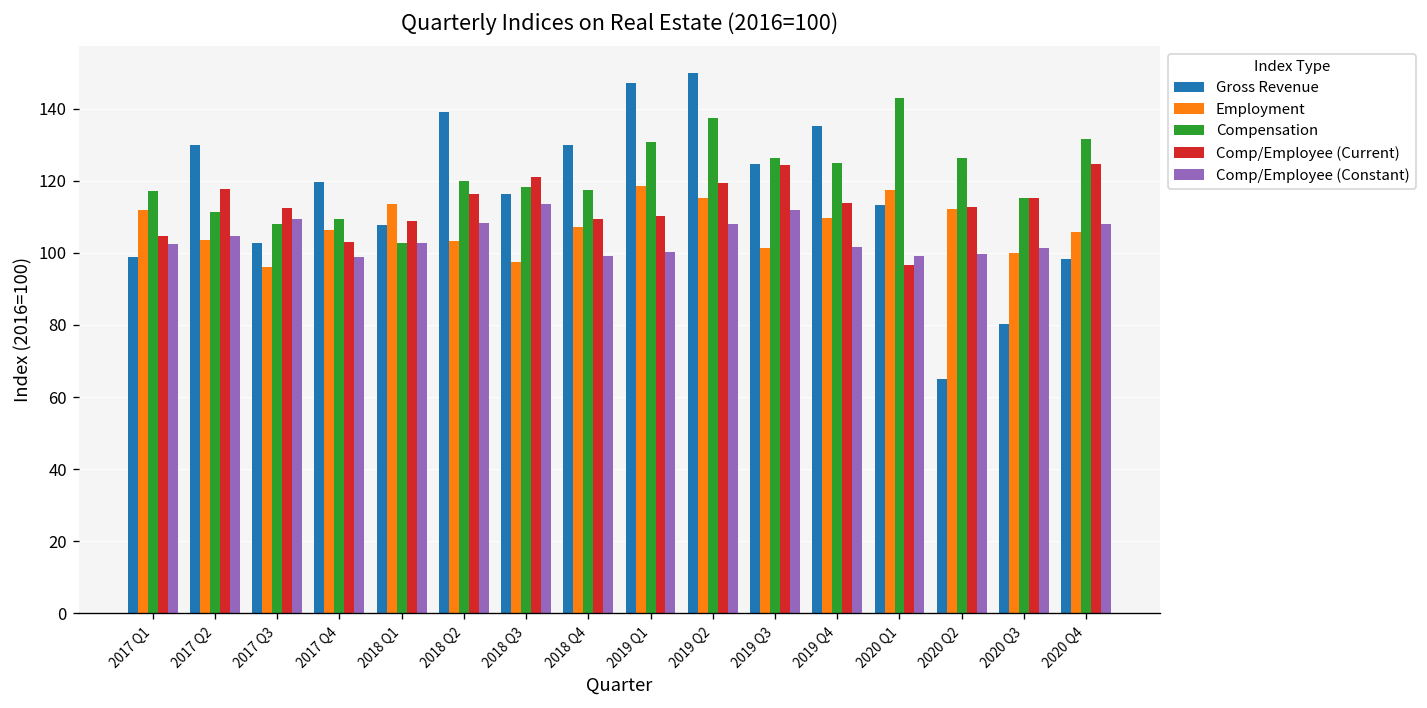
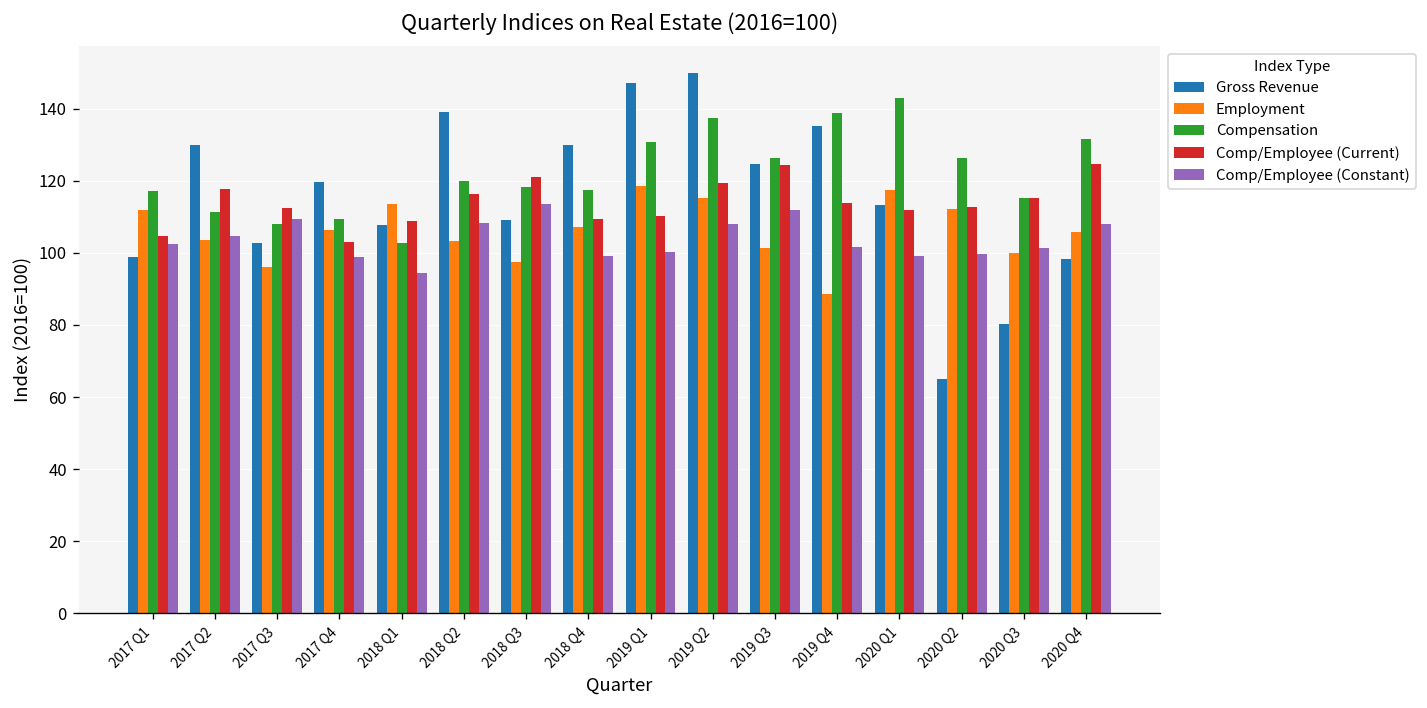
  {
    "Gross Revenue": {
      "2017 Q1": 99,
      "2017 Q2": 130,
      "2017 Q3": 103,
      "2017 Q4": 120,
      "2018 Q1": 108,
      "2018 Q2": 139,
-     "2018 Q3": 116,
+     "2018 Q3": 109,
      "2018 Q4": 130,
      "2019 Q1": 147,
      "2019 Q2": 150,
      "2019 Q3": 125,
      "2019 Q4": 135,
      "2020 Q1": 113,
      "2020 Q2": 65,
      "2020 Q3": 80,
      "2020 Q4": 98
    },
    "Employment": {
      "2017 Q1": 112,
      "2017 Q2": 104,
      "2017 Q3": 96,
      "2017 Q4": 106,
      "2018 Q1": 114,
      "2018 Q2": 103,
      "2018 Q3": 98,
      "2018 Q4": 107,
      "2019 Q1": 119,
      "2019 Q2": 115,
      "2019 Q3": 101,
-     "2019 Q4": 110,
+     "2019 Q4": 89,
      "2020 Q1": 118,
      "2020 Q2": 112,
      "2020 Q3": 100,
      "2020 Q4": 106
    },
    "Compensation": {
      "2017 Q1": 117,
      "2017 Q2": 111,
      "2017 Q3": 108,
      "2017 Q4": 110,
      "2018 Q1": 103,
      "2018 Q2": 120,
      "2018 Q3": 118,
      "2018 Q4": 117,
      "2019 Q1": 131,
      "2019 Q2": 137,
      "2019 Q3": 126,
-     "2019 Q4": 125,
+     "2019 Q4": 139,
      "2020 Q1": 143,
      "2020 Q2": 126,
      "2020 Q3": 115,
      "2020 Q4": 132
    },
    "Comp/Employee (Current)": {
      "2017 Q1": 105,
      "2017 Q2": 118,
      "2017 Q3": 113,
      "2017 Q4": 103,
      "2018 Q1": 109,
      "2018 Q2": 116,
      "2018 Q3": 121,
      "2018 Q4": 109,
      "2019 Q1": 110,
      "2019 Q2": 119,
      "2019 Q3": 124,
      "2019 Q4": 114,
-     "2020 Q1": 97,
+     "2020 Q1": 112,
      "2020 Q2": 113,
      "2020 Q3": 115,
      "2020 Q4": 125
    },
    "Comp/Employee (Constant)": {
      "2017 Q1": 103,
      "2017 Q2": 105,
      "2017 Q3": 109,
      "2017 Q4": 99,
-     "2018 Q1": 103,
+     "2018 Q1": 94,
      "2018 Q2": 108,
      "2018 Q3": 114,
      "2018 Q4": 99,
      "2019 Q1": 100,
      "2019 Q2": 108,
      "2019 Q3": 112,
      "2019 Q4": 102,
      "2020 Q1": 99,
      "2020 Q2": 100,
      "2020 Q3": 101,
      "2020 Q4": 108
    }
  }
